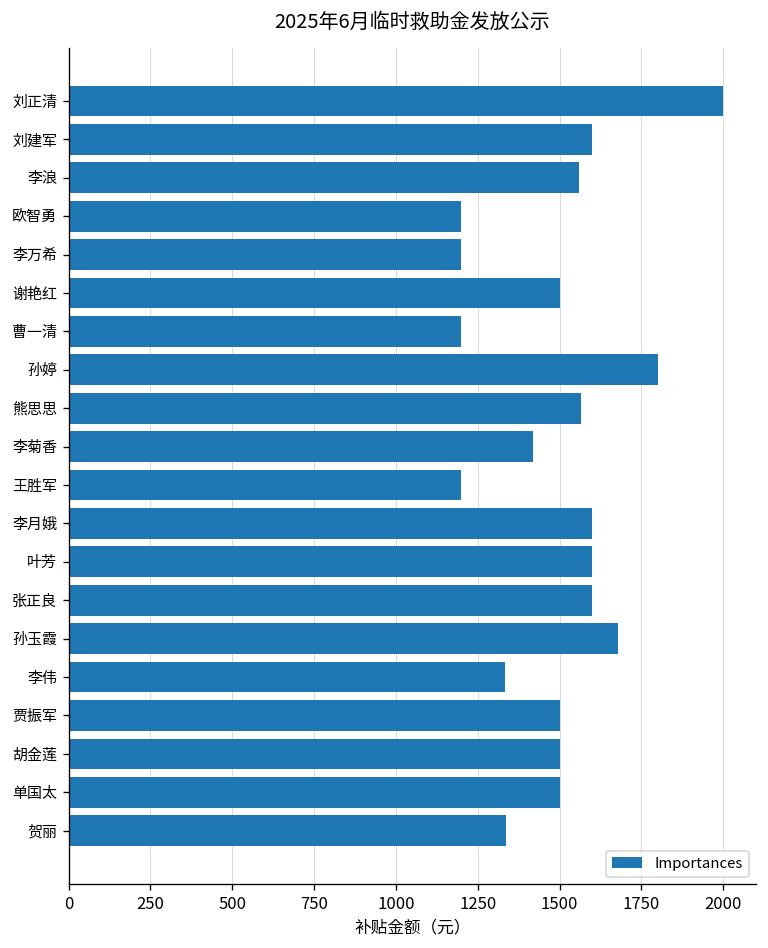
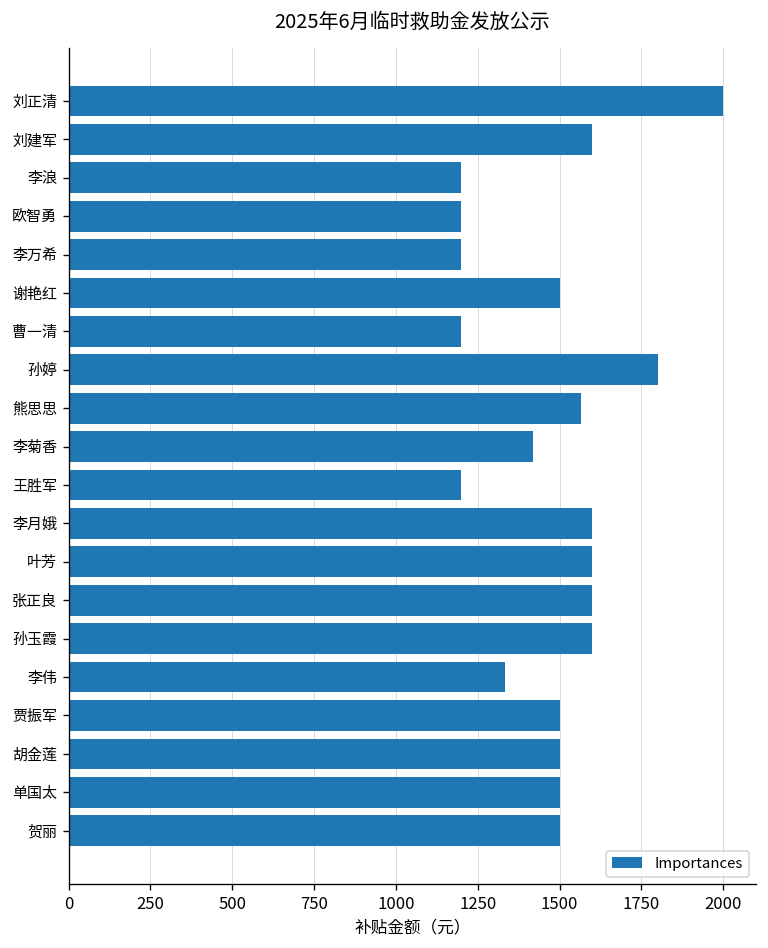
  {
    "刘正清": 2000,
    "刘建军": 1600,
-   "李浪": 1560,
+   "李浪": 1200,
    "欧智勇": 1200,
    "李万希": 1200,
    "谢艳红": 1500,
    "曹一清": 1200,
    "孙婷": 1800,
    "熊思思": 1560,
    "李菊香": 1420,
    "王胜军": 1200,
    "李月娥": 1600,
    "叶芳": 1600,
    "张正良": 1600,
-   "孙玉霞": 1680,
+   "孙玉霞": 1600,
    "李伟": 1330,
    "贾振军": 1500,
    "胡金莲": 1500,
    "单国太": 1500,
-   "贺丽": 1340
+   "贺丽": 1500
  }
